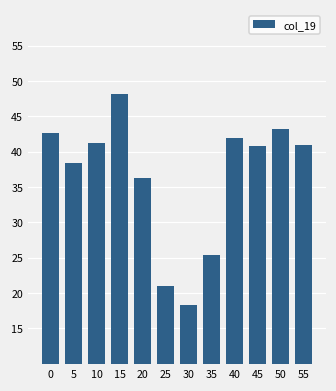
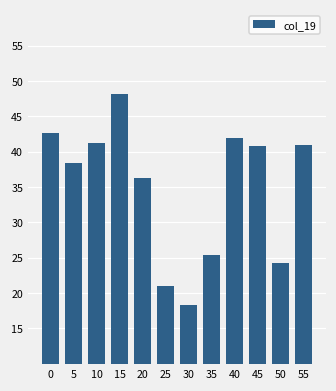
  {
    "0": 43,
    "5": 38,
    "10": 41,
    "15": 48,
    "20": 36,
    "25": 21,
    "30": 18,
    "35": 25,
    "40": 42,
    "45": 41,
-   "50": 43,
+   "50": 24,
    "55": 41
  }
